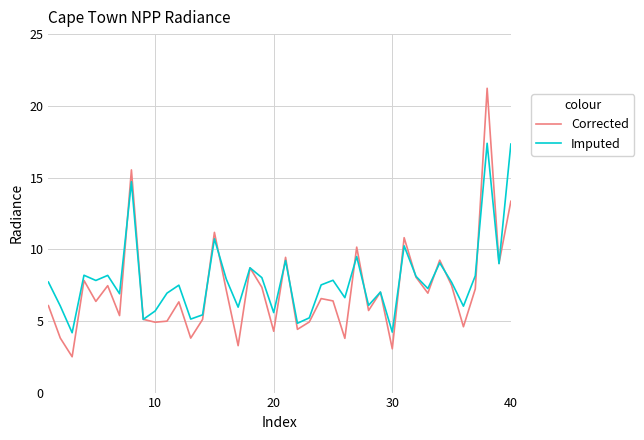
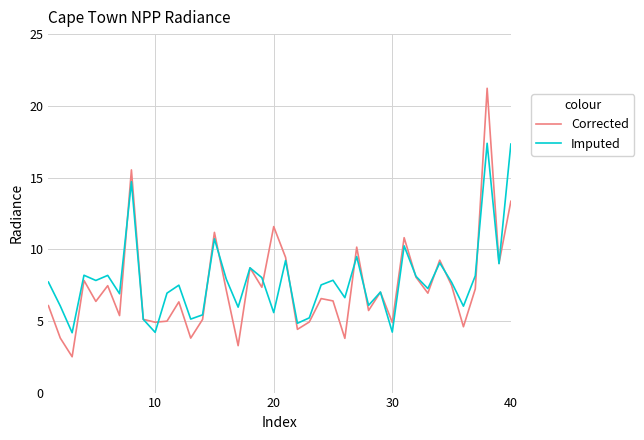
  {
    "Corrected": {
      "10": 4.9,
-     "20": 4.3,
-     "30": 3.1,
+     "20": 11.6,
+     "30": 4.9,
      "40": 13.3
    },
    "Imputed": {
-     "10": 5.7,
+     "10": 4.2,
      "20": 5.6,
      "30": 4.2,
      "40": 17.3
    }
  }
